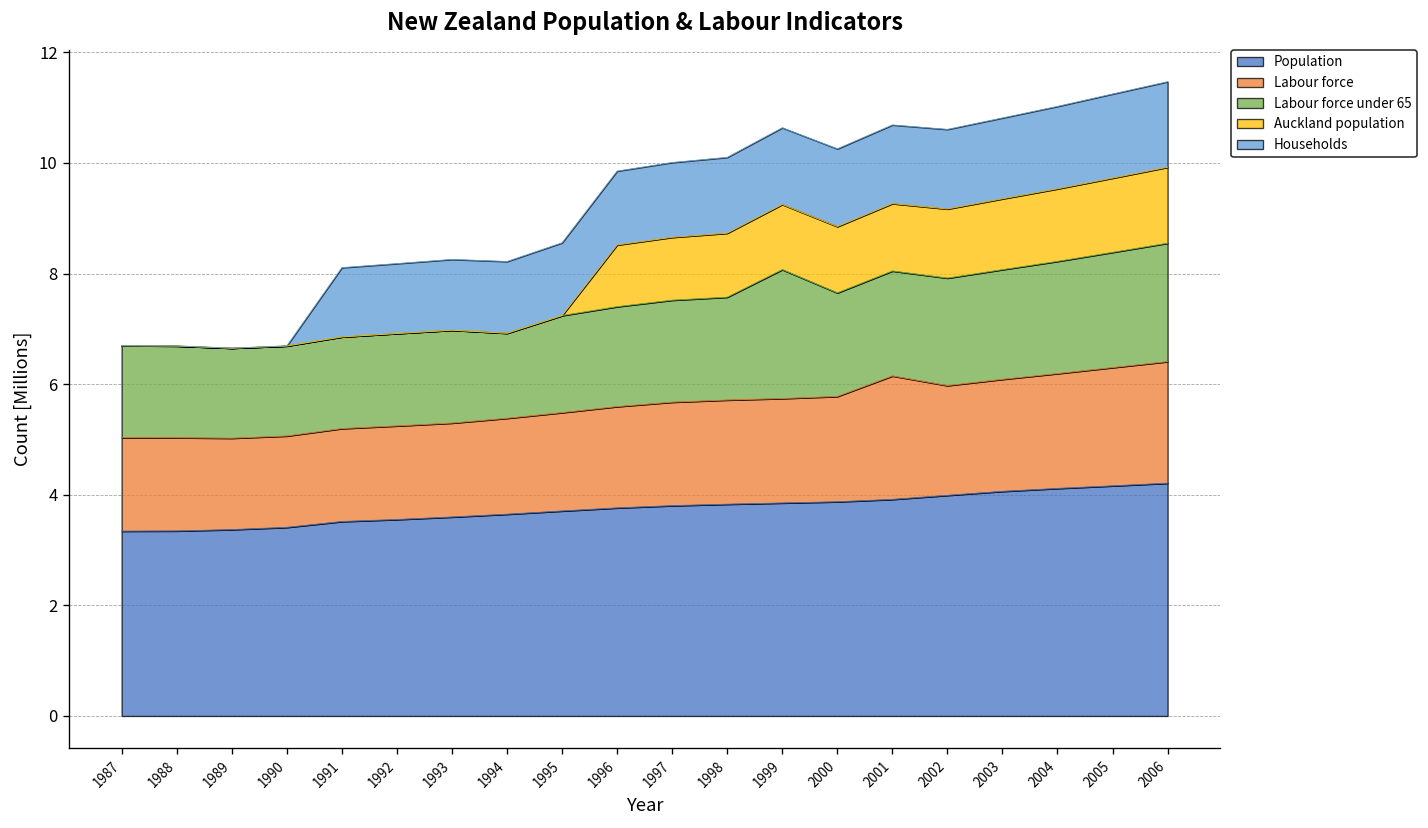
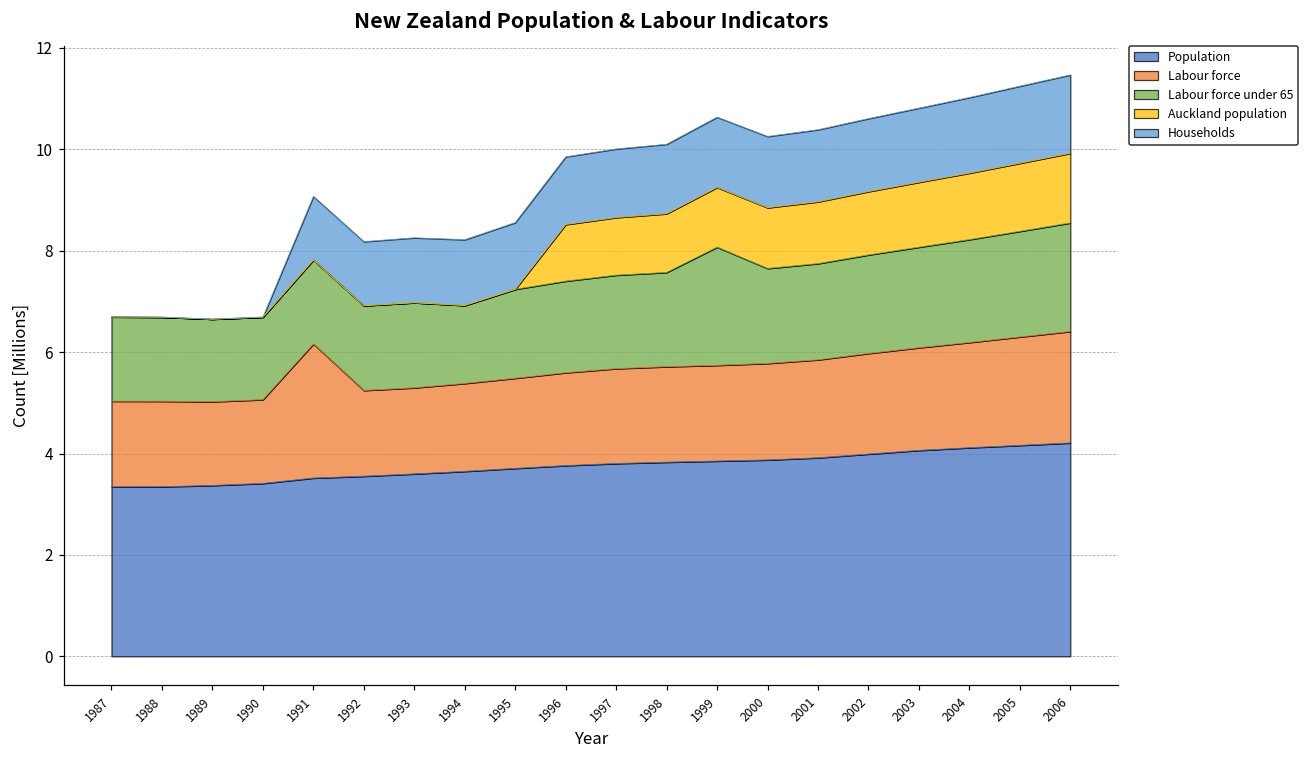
  {
    "Labour force": {
      "1987": 1.7,
      "1988": 1.7,
      "1989": 1.7,
      "1990": 1.7,
-     "1991": 1.7,
+     "1991": 2.6,
      "1992": 1.7,
      "1993": 1.7,
      "1994": 1.7,
      "1995": 1.8,
      "1996": 1.8,
      "1997": 1.9,
      "1998": 1.9,
      "1999": 1.9,
      "2000": 1.9,
-     "2001": 2.2,
+     "2001": 1.9,
      "2002": 2.0,
      "2003": 2.0,
      "2004": 2.1,
      "2005": 2.1,
      "2006": 2.2
    },
    "Labour force under 65": {
      "1996": 1.8,
      "1997": 1.8,
      "1998": 1.9,
      "1999": 2.3,
      "2000": 1.9,
      "2001": 1.9,
      "2002": 1.9,
      "2003": 2.0,
      "2004": 2.0,
      "2005": 2.1,
      "2006": 2.1
    },
    "Auckland population": {
      "1996": 1.1,
      "1997": 1.1,
      "1998": 1.2,
      "1999": 1.2,
      "2000": 1.2,
      "2001": 1.2,
      "2002": 1.2,
      "2003": 1.3,
      "2004": 1.3,
      "2005": 1.3,
      "2006": 1.4
    }
  }
